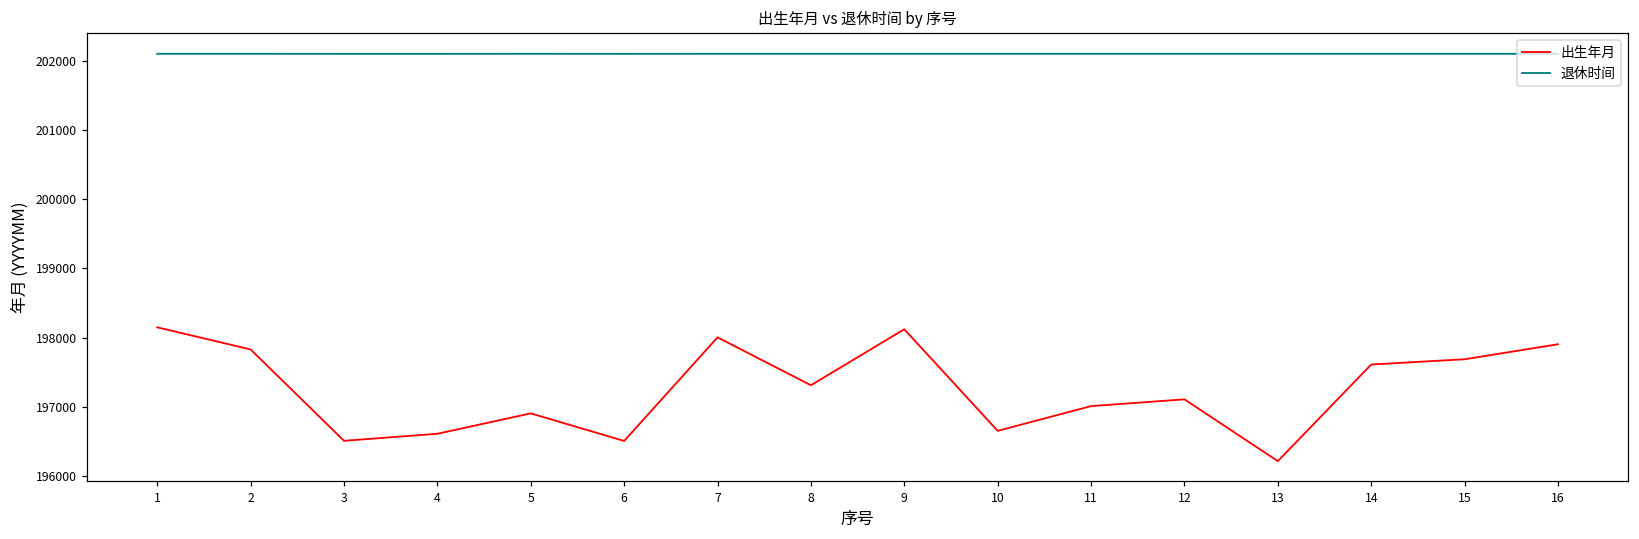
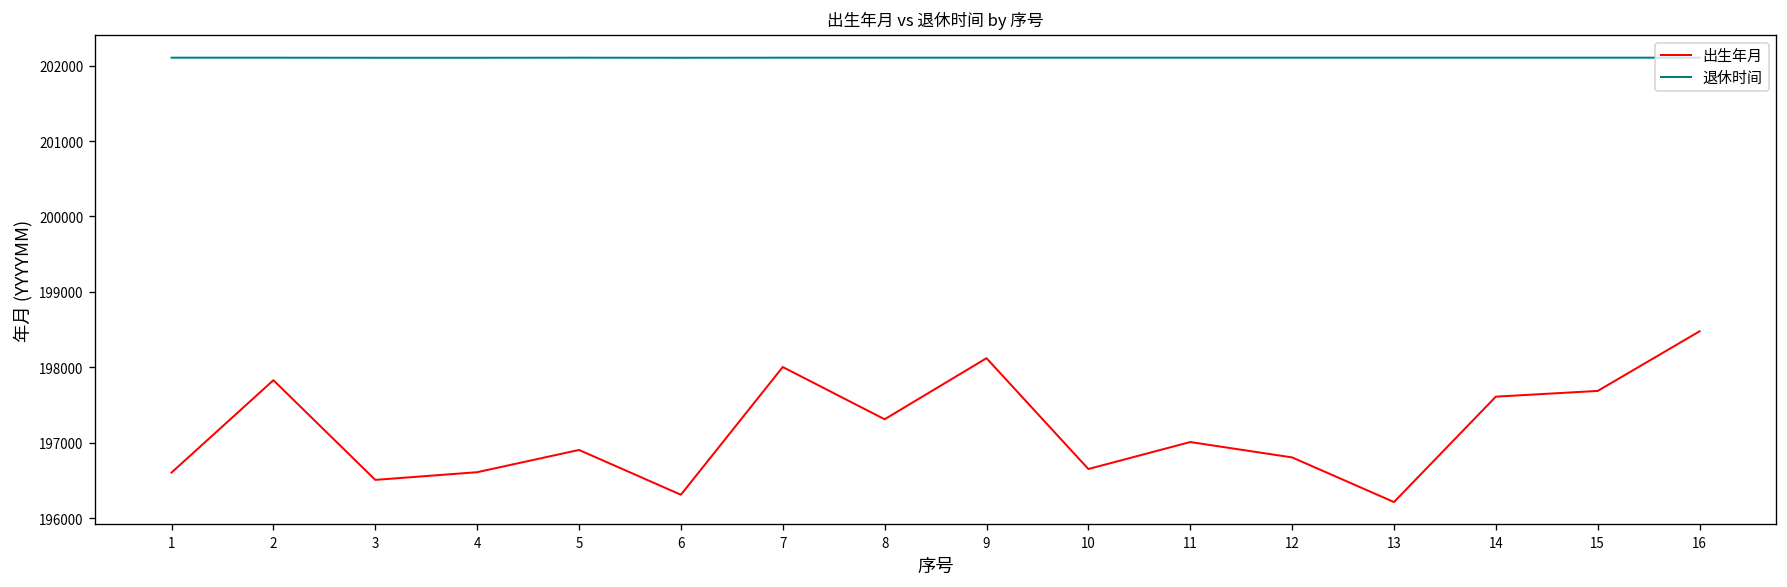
  {
    "出生年月": {
-     "1": 198100,
+     "1": 196600,
      "2": 197800,
      "3": 196500,
      "4": 196600,
      "5": 196900,
-     "6": 196500,
+     "6": 196300,
      "7": 198000,
      "8": 197300,
      "9": 198100,
      "10": 196700,
      "11": 197000,
-     "12": 197100,
+     "12": 196800,
      "13": 196200,
      "14": 197600,
      "15": 197700,
-     "16": 197900
+     "16": 198500
    },
    "退休时间": {
      "1": 202100,
      "2": 202100,
      "3": 202100,
      "4": 202100,
      "5": 202100,
      "6": 202100,
      "7": 202100,
      "8": 202100,
      "9": 202100,
      "10": 202100,
      "11": 202100,
      "12": 202100,
      "13": 202100,
      "14": 202100,
      "15": 202100
    }
  }
